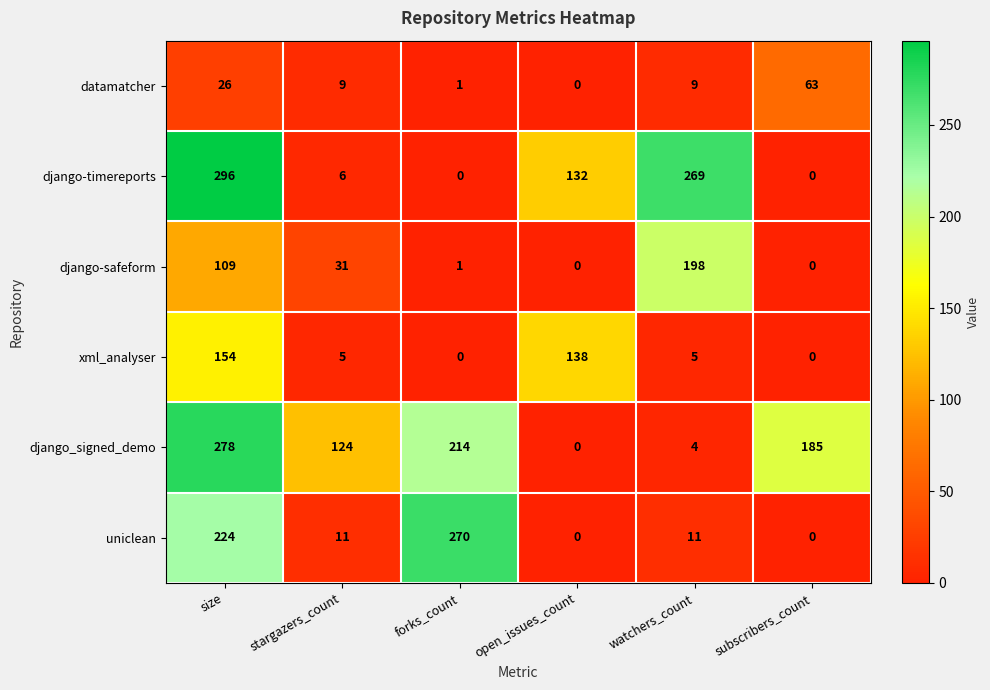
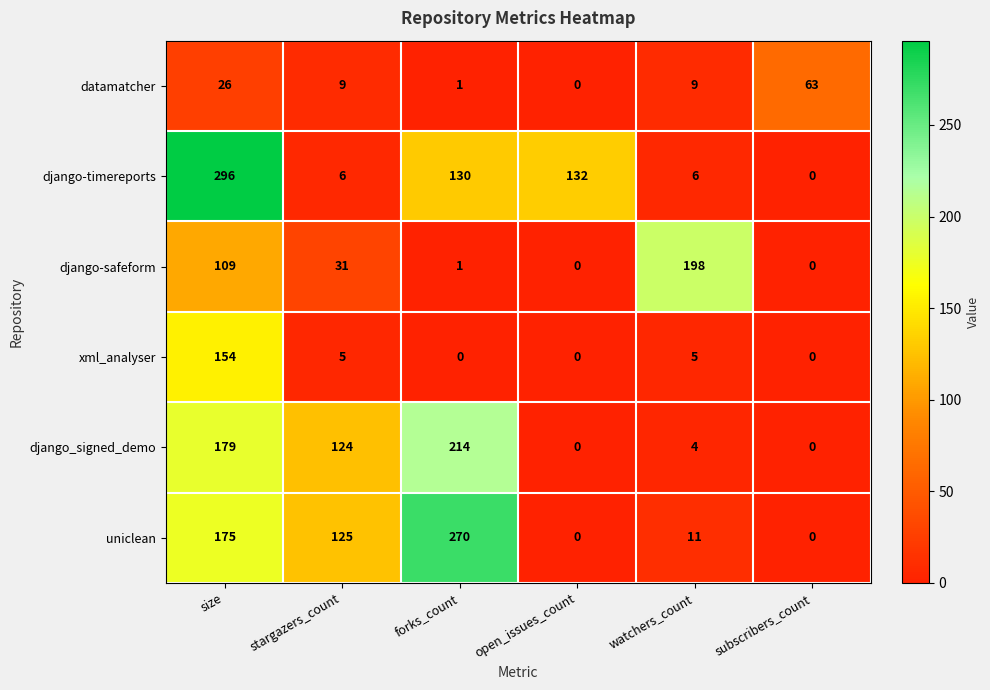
  {
    "datamatcher": {
      "size": 26,
      "stargazers_count": 9,
      "forks_count": 1,
      "open_issues_count": 0,
      "watchers_count": 9,
      "subscribers_count": 63
    },
    "django-timereports": {
      "size": 296,
      "stargazers_count": 6,
-     "forks_count": 0,
+     "forks_count": 130,
      "open_issues_count": 132,
-     "watchers_count": 269,
+     "watchers_count": 6,
      "subscribers_count": 0
    },
    "django-safeform": {
      "size": 109,
      "stargazers_count": 31,
      "forks_count": 1,
      "open_issues_count": 0,
      "watchers_count": 198,
      "subscribers_count": 0
    },
    "xml_analyser": {
      "size": 154,
      "stargazers_count": 5,
      "forks_count": 0,
-     "open_issues_count": 138,
+     "open_issues_count": 0,
      "watchers_count": 5,
      "subscribers_count": 0
    },
    "django_signed_demo": {
-     "size": 278,
+     "size": 179,
      "stargazers_count": 124,
      "forks_count": 214,
      "open_issues_count": 0,
      "watchers_count": 4,
-     "subscribers_count": 185
+     "subscribers_count": 0
    },
    "uniclean": {
-     "size": 224,
-     "stargazers_count": 11,
+     "size": 175,
+     "stargazers_count": 125,
      "forks_count": 270,
      "open_issues_count": 0,
      "watchers_count": 11,
      "subscribers_count": 0
    }
  }
